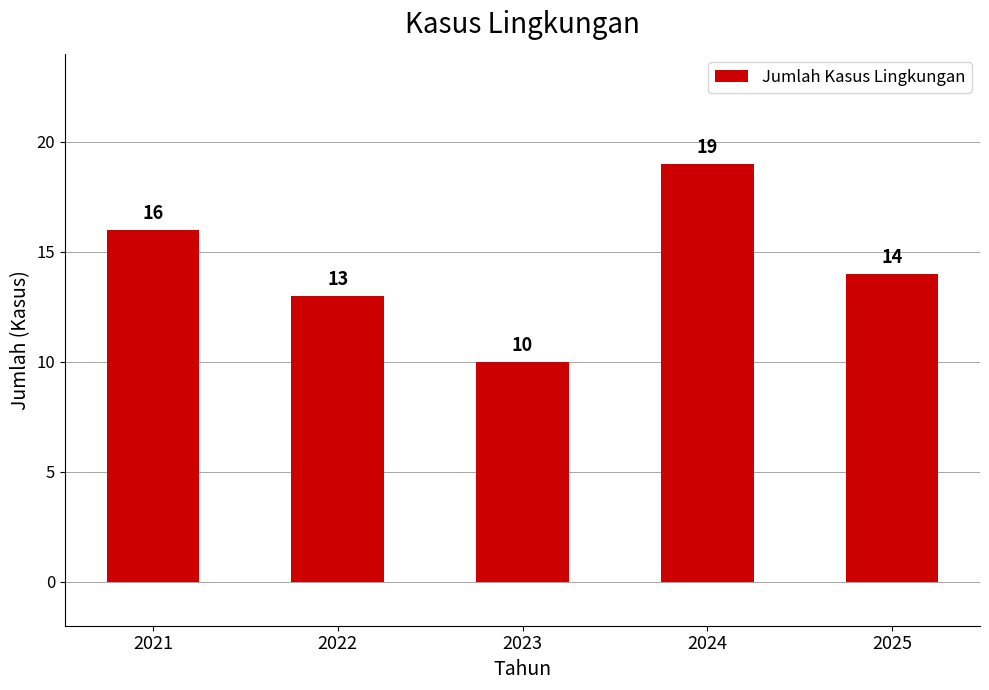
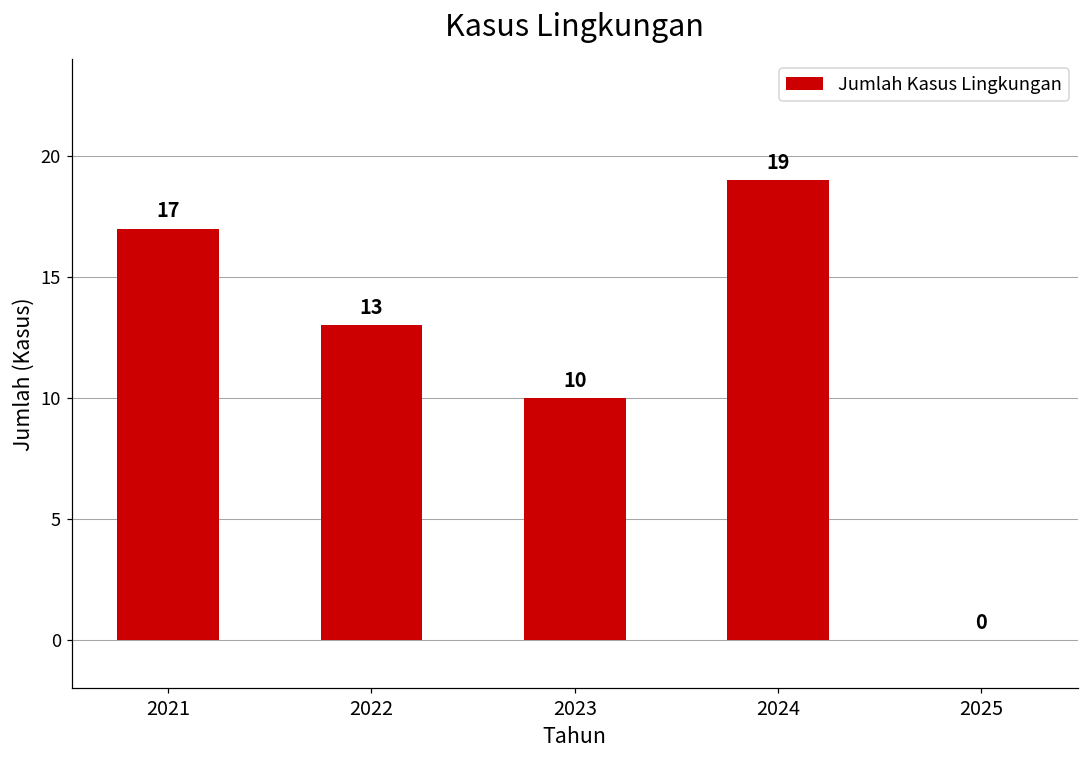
  {
-   "2021": 16,
+   "2021": 17,
    "2022": 13,
    "2023": 10,
    "2024": 19,
-   "2025": 14
+   "2025": 0
  }
